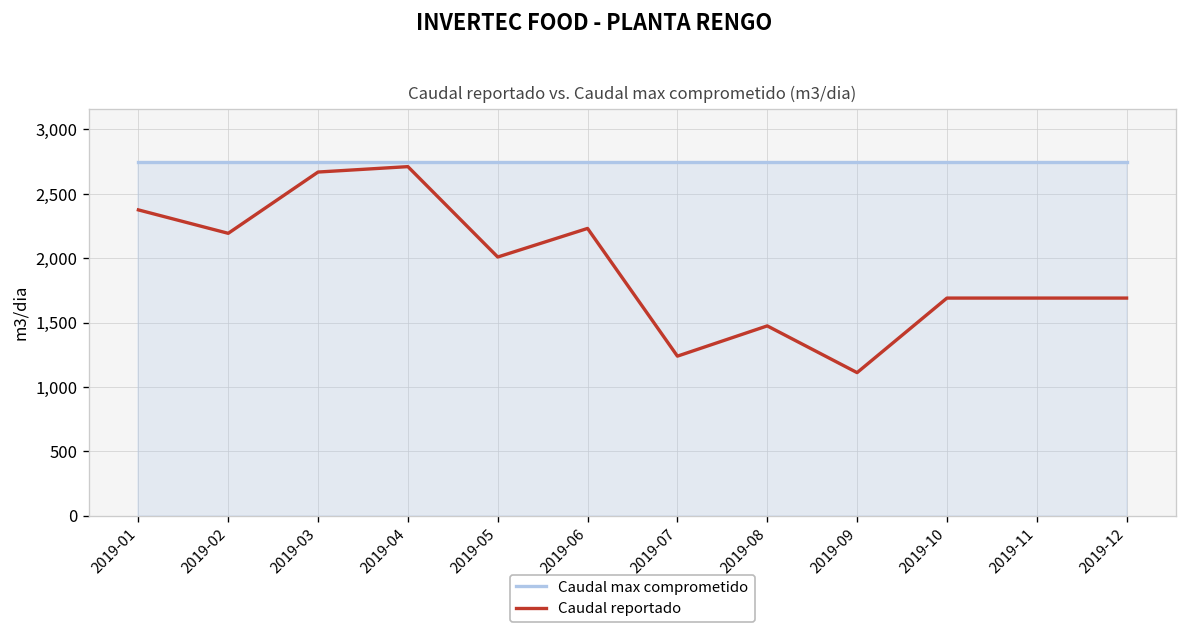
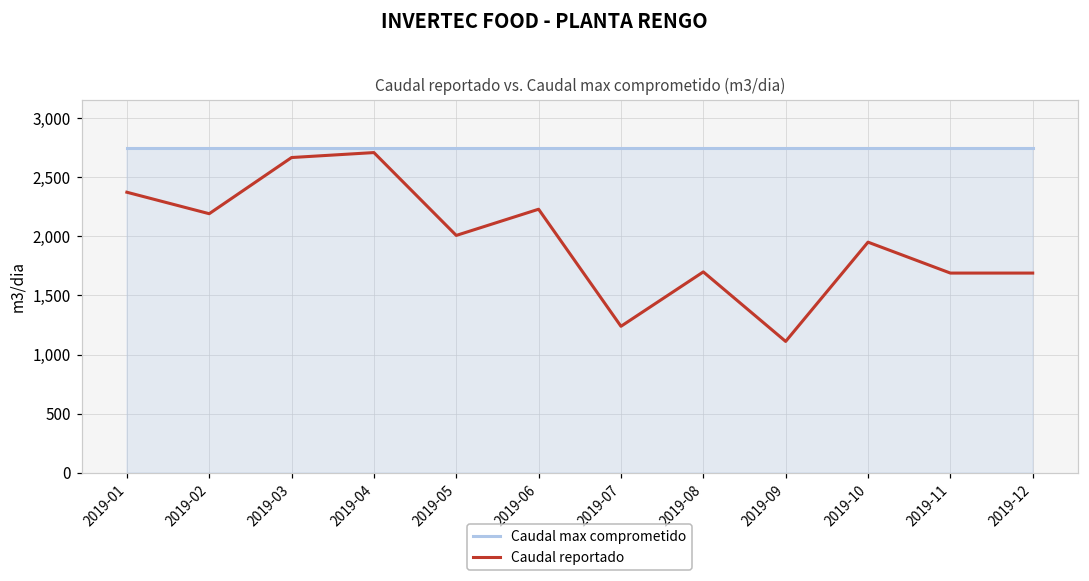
  {
    "Caudal max comprometido": {
      "2019-01": "2,750",
      "2019-02": "2,750",
      "2019-03": "2,750",
      "2019-04": "2,750",
      "2019-05": "2,750",
      "2019-06": "2,750",
      "2019-07": "2,750",
      "2019-08": "2,750",
      "2019-09": "2,750",
      "2019-10": "2,750",
      "2019-11": "2,750",
      "2019-12": "2,750"
    },
    "Caudal reportado": {
      "2019-01": "2,380",
      "2019-02": "2,190",
      "2019-03": "2,670",
      "2019-04": "2,710",
      "2019-05": "2,010",
      "2019-06": "2,230",
      "2019-07": "1,240",
-     "2019-08": "1,470",
+     "2019-08": "1,700",
      "2019-09": "1,110",
-     "2019-10": "1,690",
+     "2019-10": "1,950",
      "2019-11": "1,690",
      "2019-12": "1,690"
    }
  }
